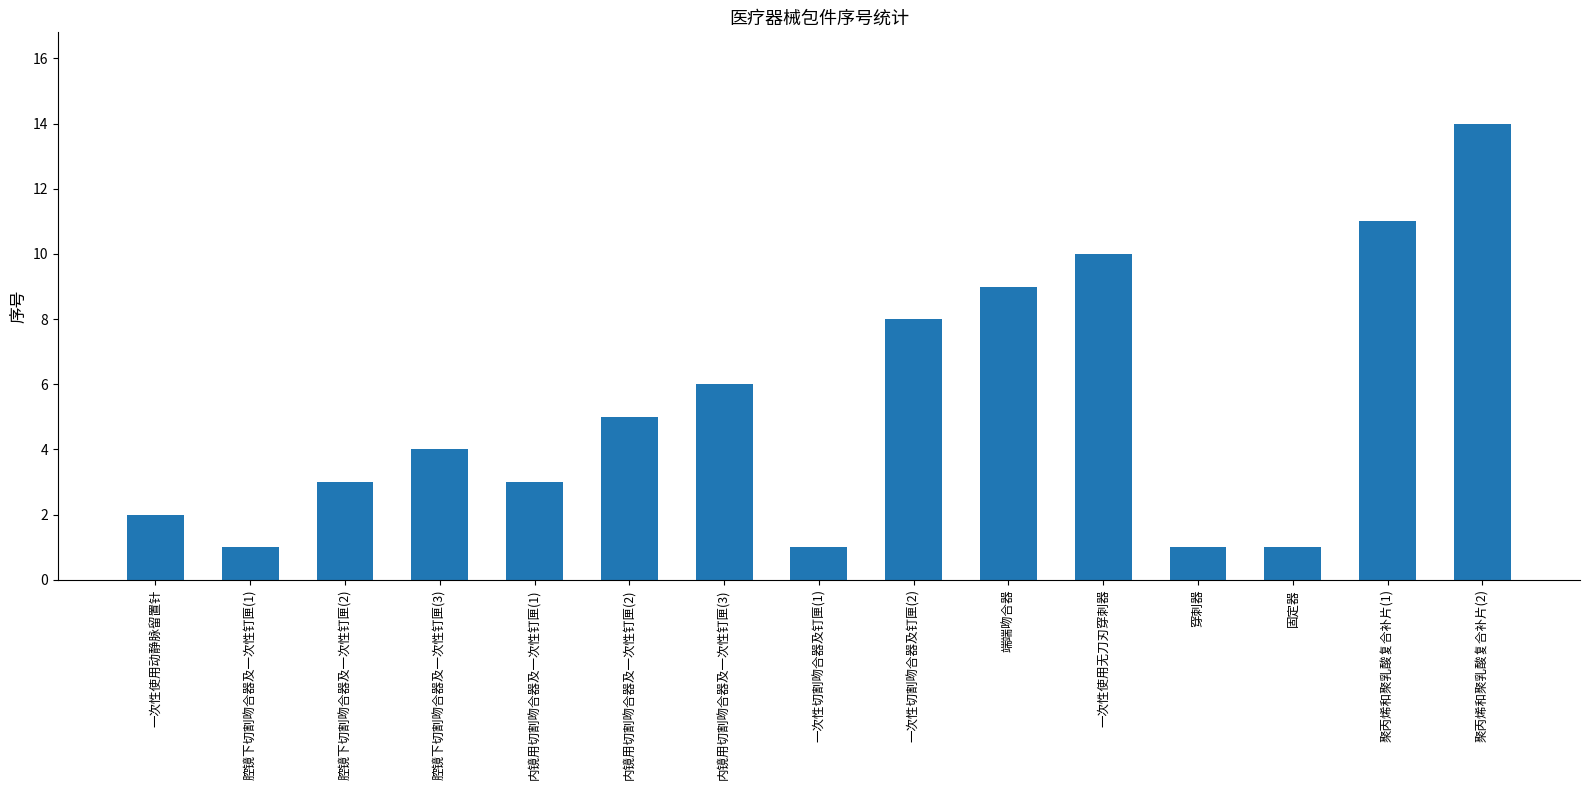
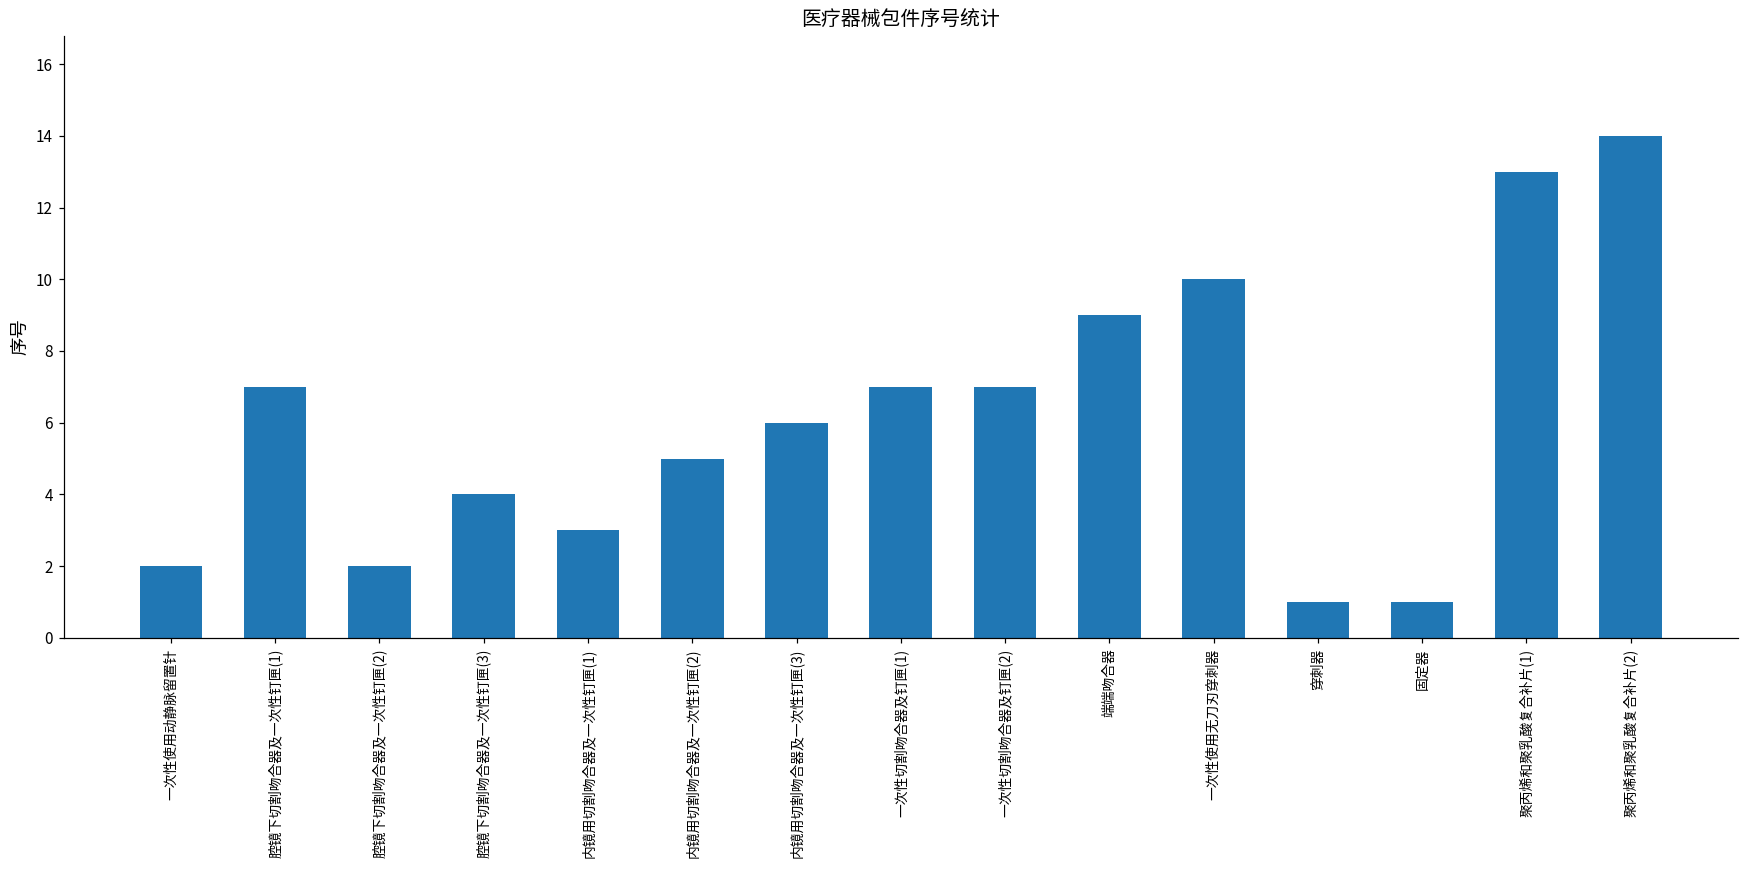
  {
    "一次性使用动静脉留置针": 2,
-   "腔镜下切割吻合器及一次性钉匣(1)": 1,
-   "腔镜下切割吻合器及一次性钉匣(2)": 3,
+   "腔镜下切割吻合器及一次性钉匣(1)": 7,
+   "腔镜下切割吻合器及一次性钉匣(2)": 2,
    "腔镜下切割吻合器及一次性钉匣(3)": 4,
    "内镜用切割吻合器及一次性钉匣(1)": 3,
    "内镜用切割吻合器及一次性钉匣(2)": 5,
    "内镜用切割吻合器及一次性钉匣(3)": 6,
-   "一次性切割吻合器及钉匣(1)": 1,
-   "一次性切割吻合器及钉匣(2)": 8,
+   "一次性切割吻合器及钉匣(1)": 7,
+   "一次性切割吻合器及钉匣(2)": 7,
    "端端吻合器": 9,
    "一次性使用无刀刃穿刺器": 10,
    "穿刺器": 1,
    "固定器": 1,
-   "聚丙烯和聚乳酸复合补片(1)": 11,
+   "聚丙烯和聚乳酸复合补片(1)": 13,
    "聚丙烯和聚乳酸复合补片(2)": 14
  }
